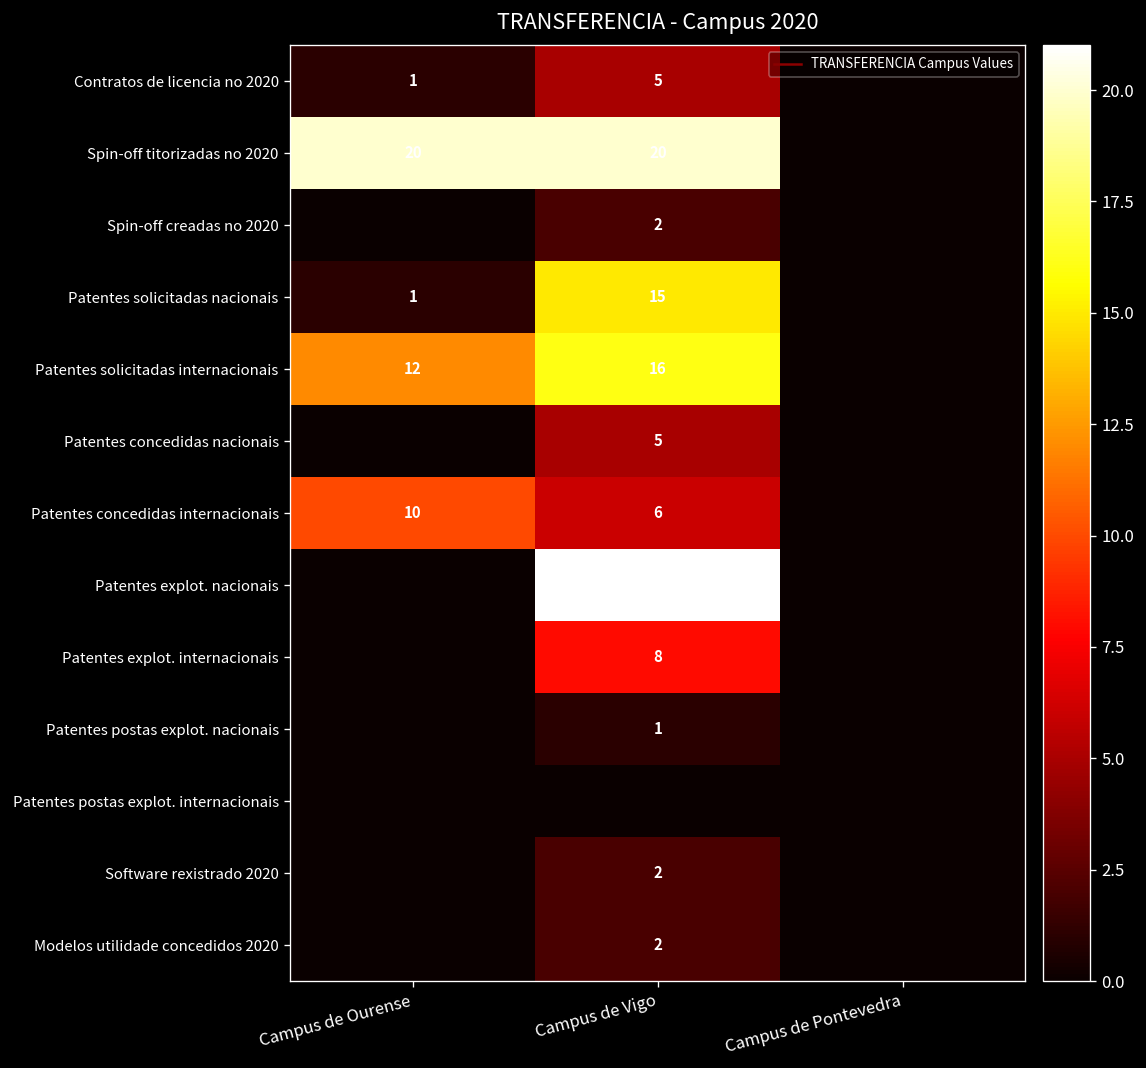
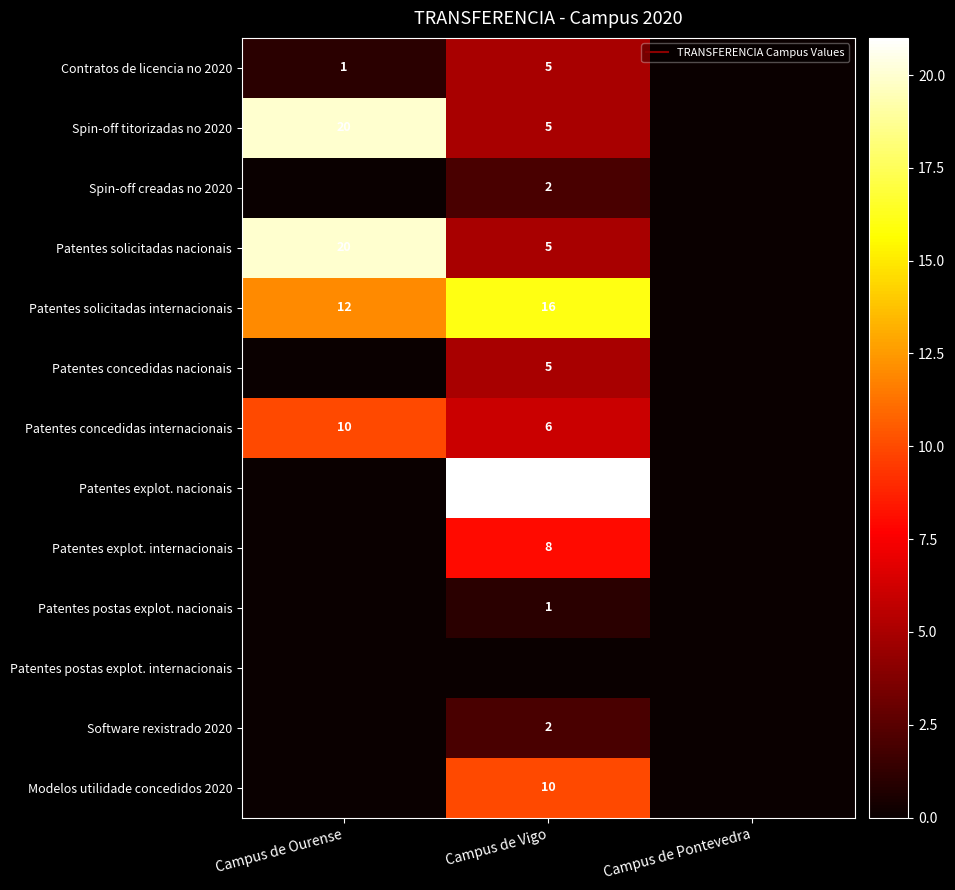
  {
    "Contratos de licencia no 2020": {
      "Campus de Ourense": 1,
      "Campus de Vigo": 5
    },
    "Spin-off titorizadas no 2020": {
      "Campus de Ourense": 20,
-     "Campus de Vigo": 20
+     "Campus de Vigo": 5
    },
    "Spin-off creadas no 2020": {
      "Campus de Vigo": 2
    },
    "Patentes solicitadas nacionais": {
-     "Campus de Ourense": 1,
-     "Campus de Vigo": 15
+     "Campus de Ourense": 20,
+     "Campus de Vigo": 5
    },
    "Patentes solicitadas internacionais": {
      "Campus de Ourense": 12,
      "Campus de Vigo": 16
    },
    "Patentes concedidas nacionais": {
      "Campus de Vigo": 5
    },
    "Patentes concedidas internacionais": {
      "Campus de Ourense": 10,
      "Campus de Vigo": 6
    },
    "Patentes explot. internacionais": {
      "Campus de Vigo": 8
    },
    "Patentes postas explot. nacionais": {
      "Campus de Vigo": 1
    },
    "Software rexistrado 2020": {
      "Campus de Vigo": 2
    },
    "Modelos utilidade concedidos 2020": {
-     "Campus de Vigo": 2
+     "Campus de Vigo": 10
    }
  }
